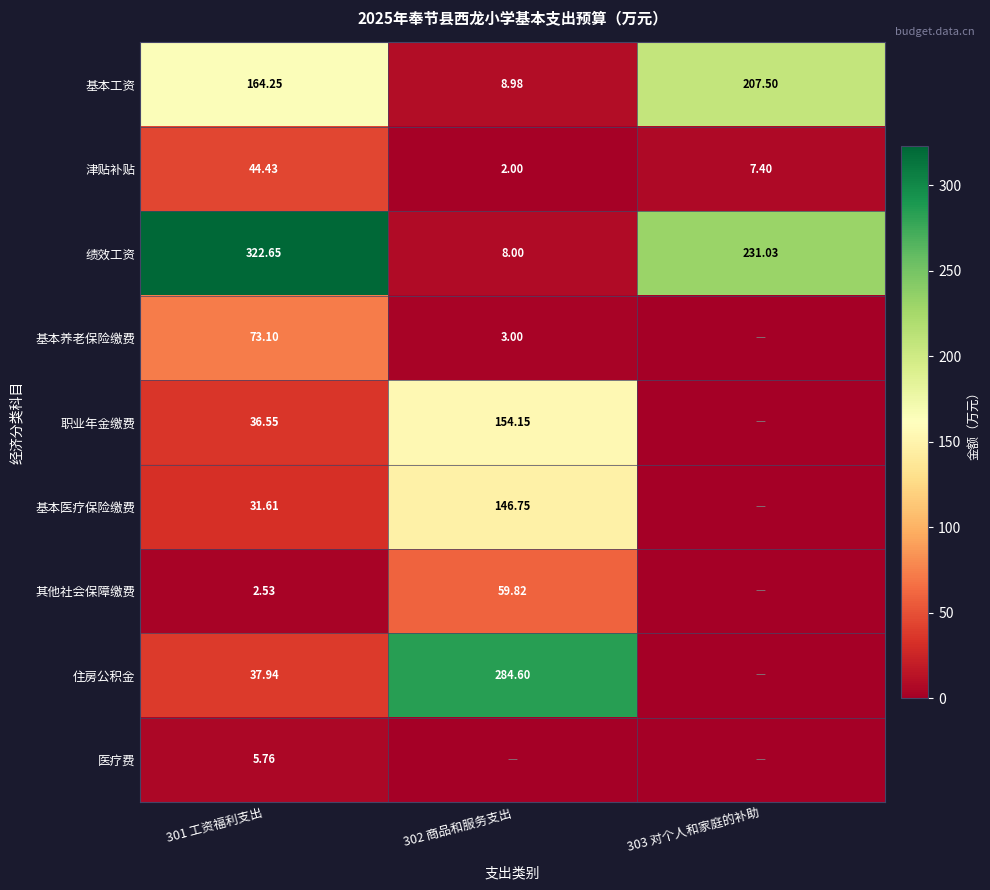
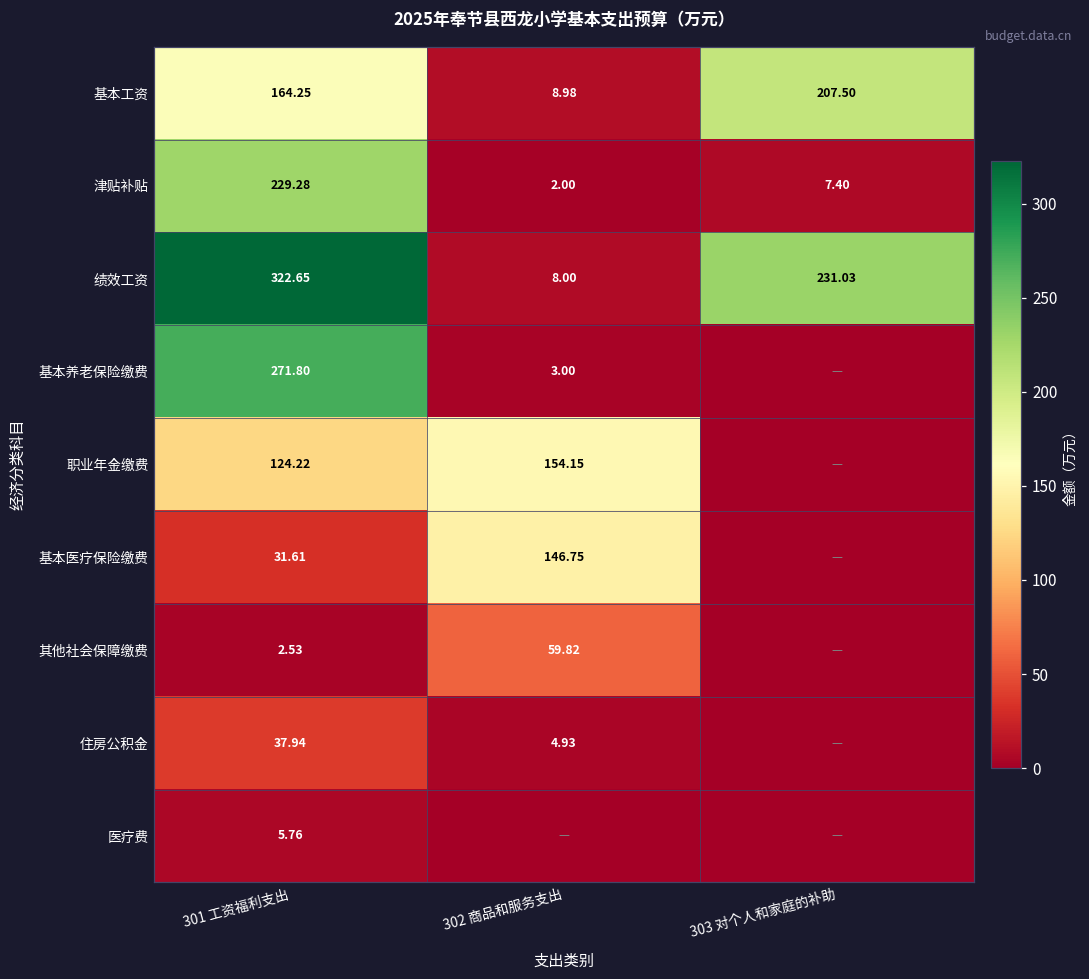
  {
    "基本工资": {
      "301 工资福利支出": 164.25,
      "302 商品和服务支出": 8.98,
      "303 对个人和家庭的补助": 207.50
    },
    "津贴补贴": {
-     "301 工资福利支出": 44.43,
+     "301 工资福利支出": 229.28,
      "302 商品和服务支出": 2.00,
      "303 对个人和家庭的补助": 7.40
    },
    "绩效工资": {
      "301 工资福利支出": 322.65,
      "302 商品和服务支出": 8.00,
      "303 对个人和家庭的补助": 231.03
    },
    "基本养老保险缴费": {
-     "301 工资福利支出": 73.10,
+     "301 工资福利支出": 271.80,
      "302 商品和服务支出": 3.00
    },
    "职业年金缴费": {
-     "301 工资福利支出": 36.55,
+     "301 工资福利支出": 124.22,
      "302 商品和服务支出": 154.15
    },
    "基本医疗保险缴费": {
      "301 工资福利支出": 31.61,
      "302 商品和服务支出": 146.75
    },
    "其他社会保障缴费": {
      "301 工资福利支出": 2.53,
      "302 商品和服务支出": 59.82
    },
    "住房公积金": {
      "301 工资福利支出": 37.94,
-     "302 商品和服务支出": 284.60
+     "302 商品和服务支出": 4.93
    },
    "医疗费": {
      "301 工资福利支出": 5.76
    }
  }
